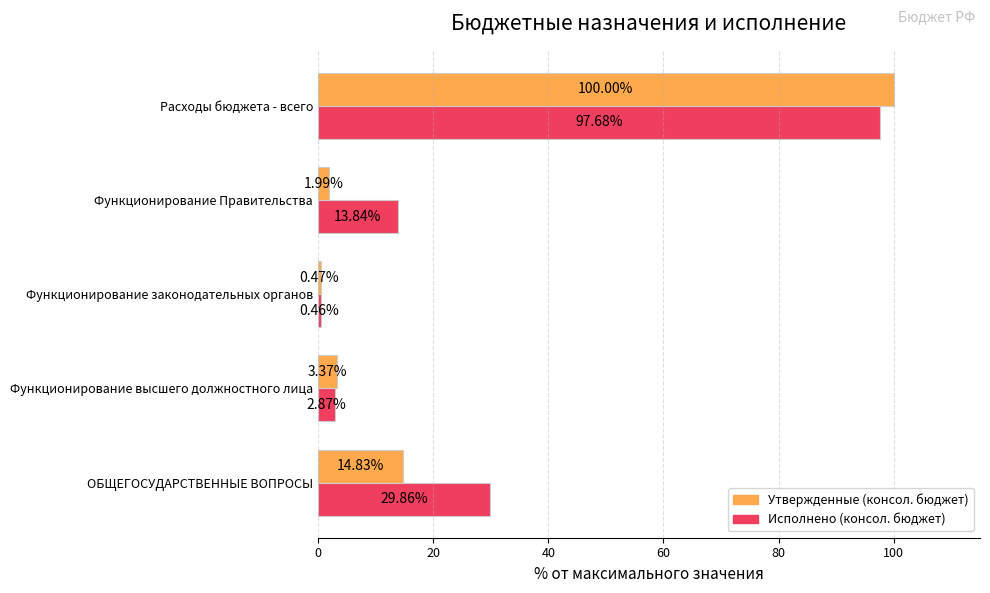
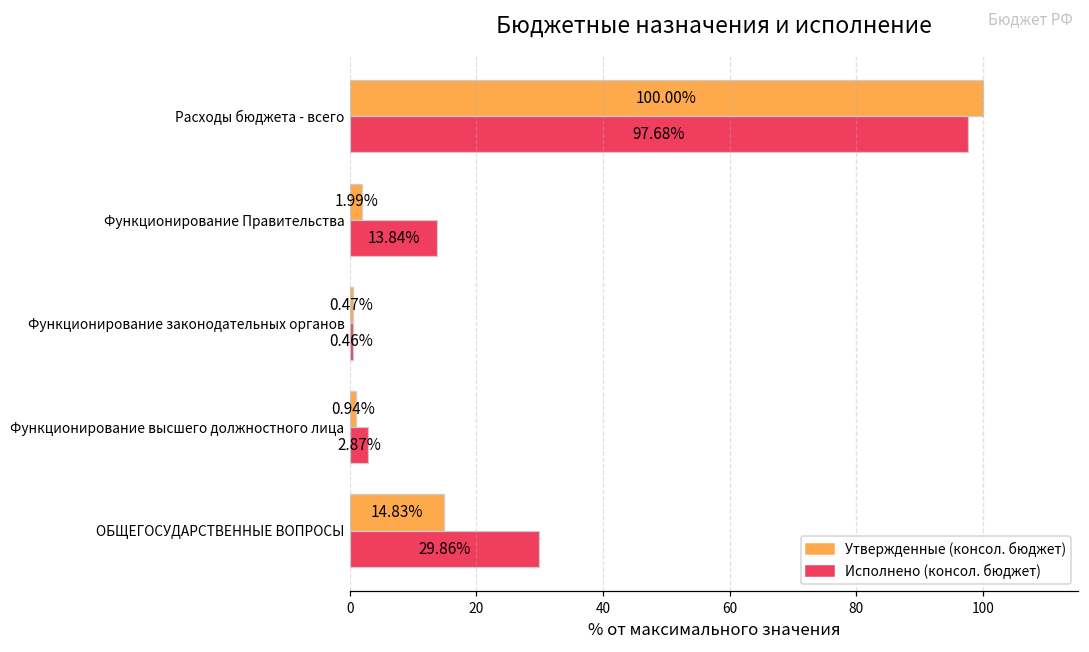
  {
    "Утвержденные (консол. бюджет)": {
      "Расходы бюджета - всего": "100.00%",
      "Функционирование Правительства": "1.99%",
      "Функционирование законодательных органов": "0.47%",
-     "Функционирование высшего должностного лица": "3.37%",
+     "Функционирование высшего должностного лица": "0.94%",
      "ОБЩЕГОСУДАРСТВЕННЫЕ ВОПРОСЫ": "14.83%"
    },
    "Исполнено (консол. бюджет)": {
      "Расходы бюджета - всего": "97.68%",
      "Функционирование Правительства": "13.84%",
      "Функционирование законодательных органов": "0.46%",
      "Функционирование высшего должностного лица": "2.87%",
      "ОБЩЕГОСУДАРСТВЕННЫЕ ВОПРОСЫ": "29.86%"
    }
  }
